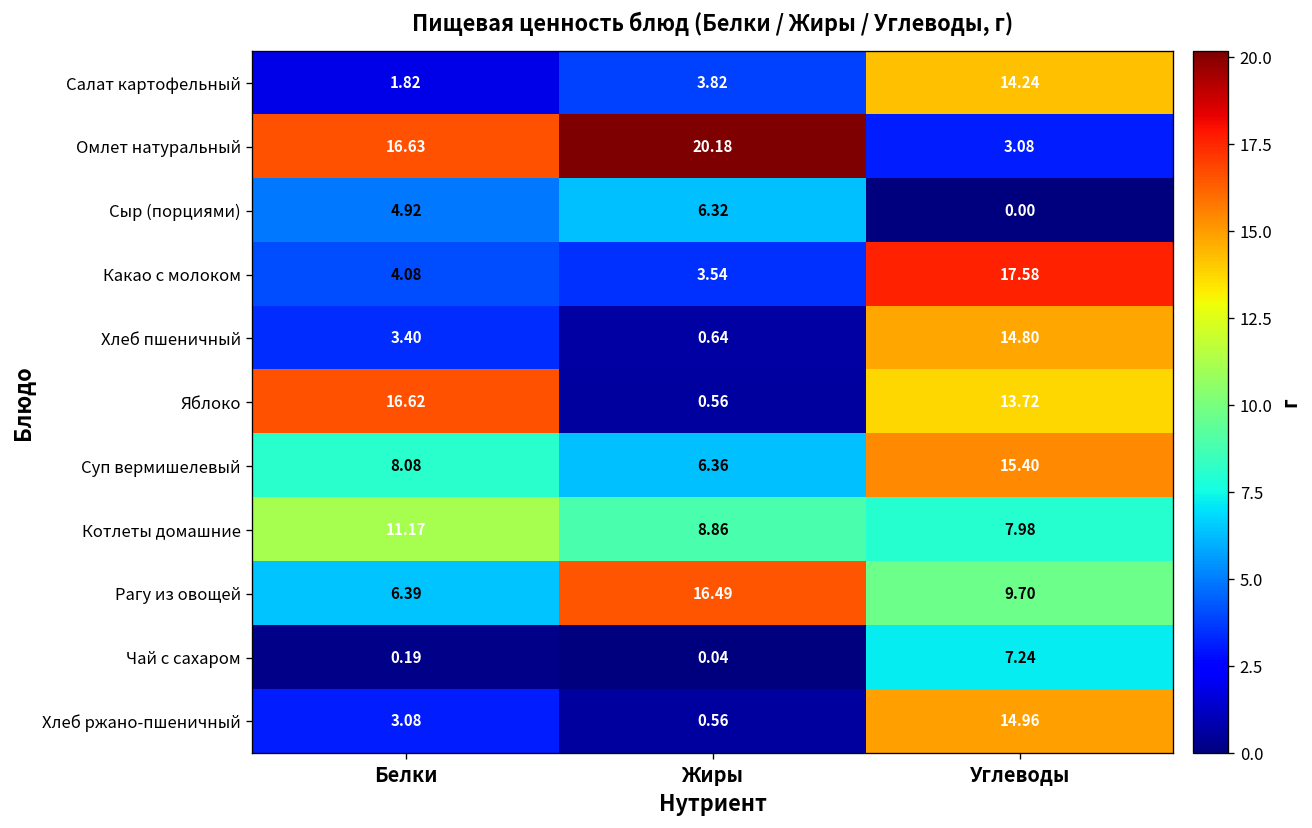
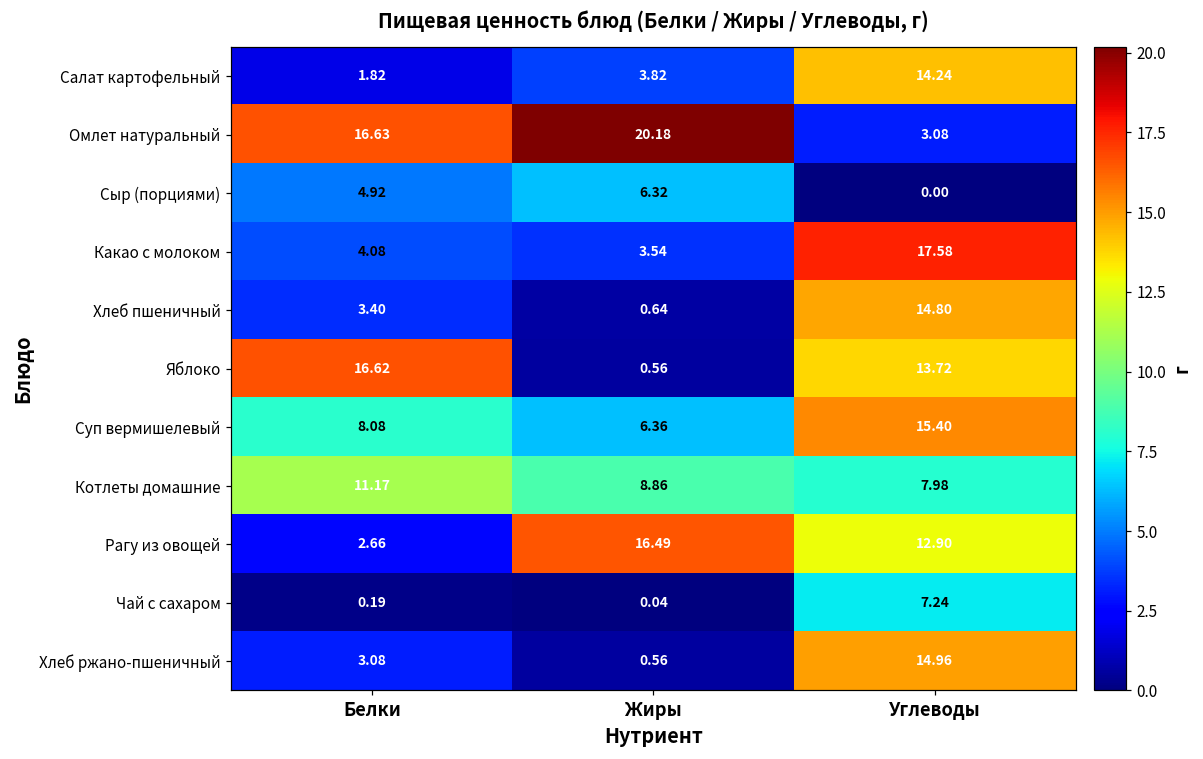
  {
    "Салат картофельный": {
      "Белки": 1.82,
      "Жиры": 3.82,
      "Углеводы": 14.24
    },
    "Омлет натуральный": {
      "Белки": 16.63,
      "Жиры": 20.18,
      "Углеводы": 3.08
    },
    "Сыр (порциями)": {
      "Белки": 4.92,
      "Жиры": 6.32,
      "Углеводы": 0.00
    },
    "Какао с молоком": {
      "Белки": 4.08,
      "Жиры": 3.54,
      "Углеводы": 17.58
    },
    "Хлеб пшеничный": {
      "Белки": 3.40,
      "Жиры": 0.64,
      "Углеводы": 14.80
    },
    "Яблоко": {
      "Белки": 16.62,
      "Жиры": 0.56,
      "Углеводы": 13.72
    },
    "Суп вермишелевый": {
      "Белки": 8.08,
      "Жиры": 6.36,
      "Углеводы": 15.40
    },
    "Котлеты домашние": {
      "Белки": 11.17,
      "Жиры": 8.86,
      "Углеводы": 7.98
    },
    "Рагу из овощей": {
-     "Белки": 6.39,
+     "Белки": 2.66,
      "Жиры": 16.49,
-     "Углеводы": 9.70
+     "Углеводы": 12.90
    },
    "Чай с сахаром": {
      "Белки": 0.19,
      "Жиры": 0.04,
      "Углеводы": 7.24
    },
    "Хлеб ржано-пшеничный": {
      "Белки": 3.08,
      "Жиры": 0.56,
      "Углеводы": 14.96
    }
  }
